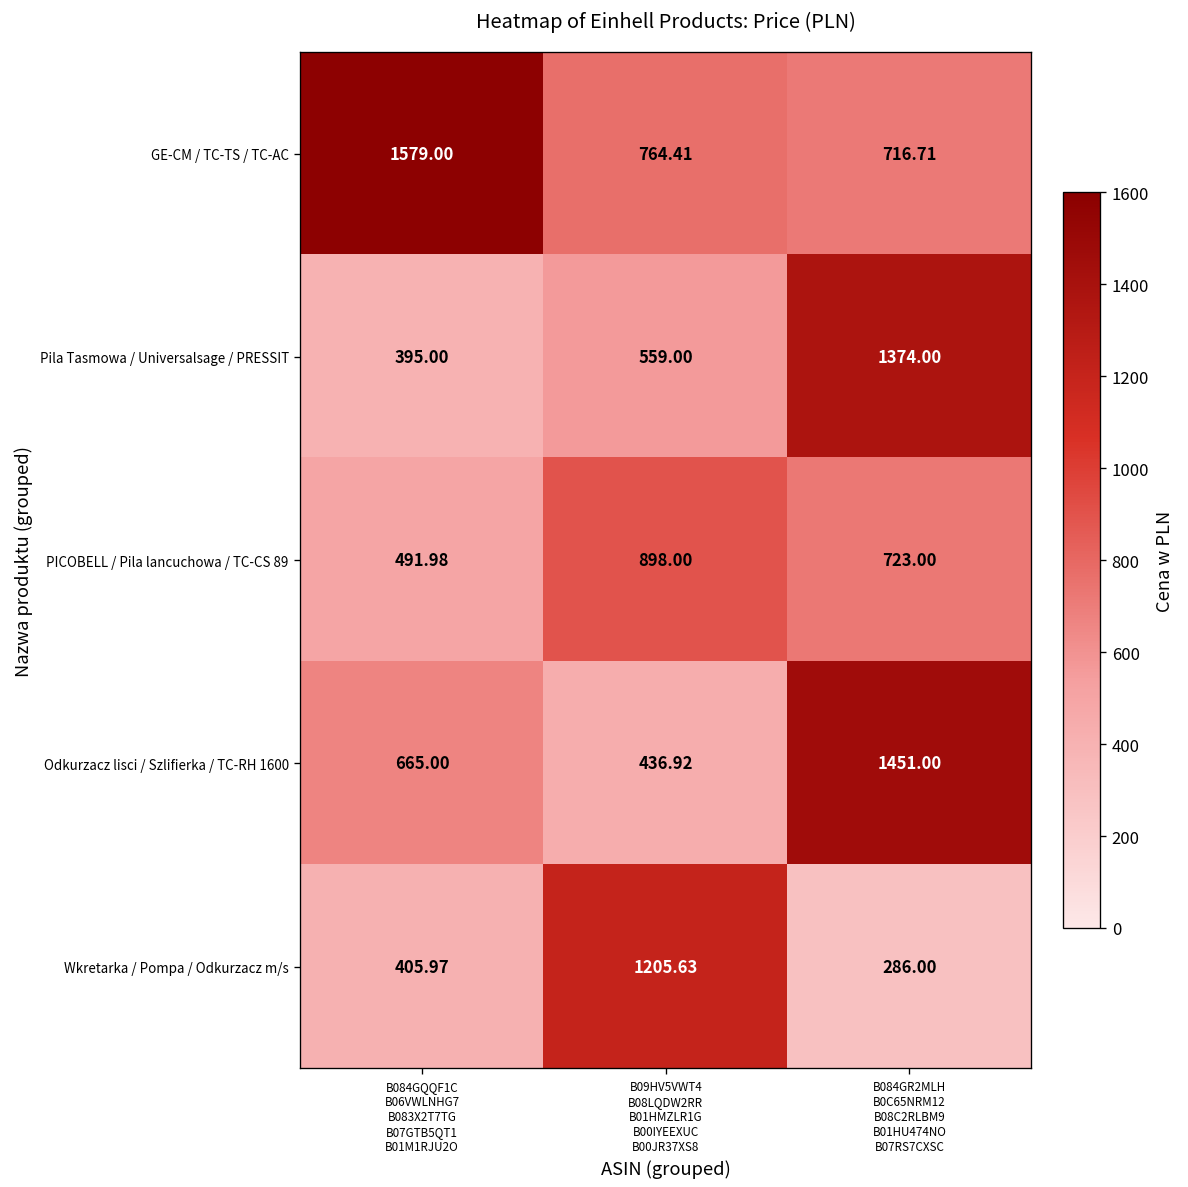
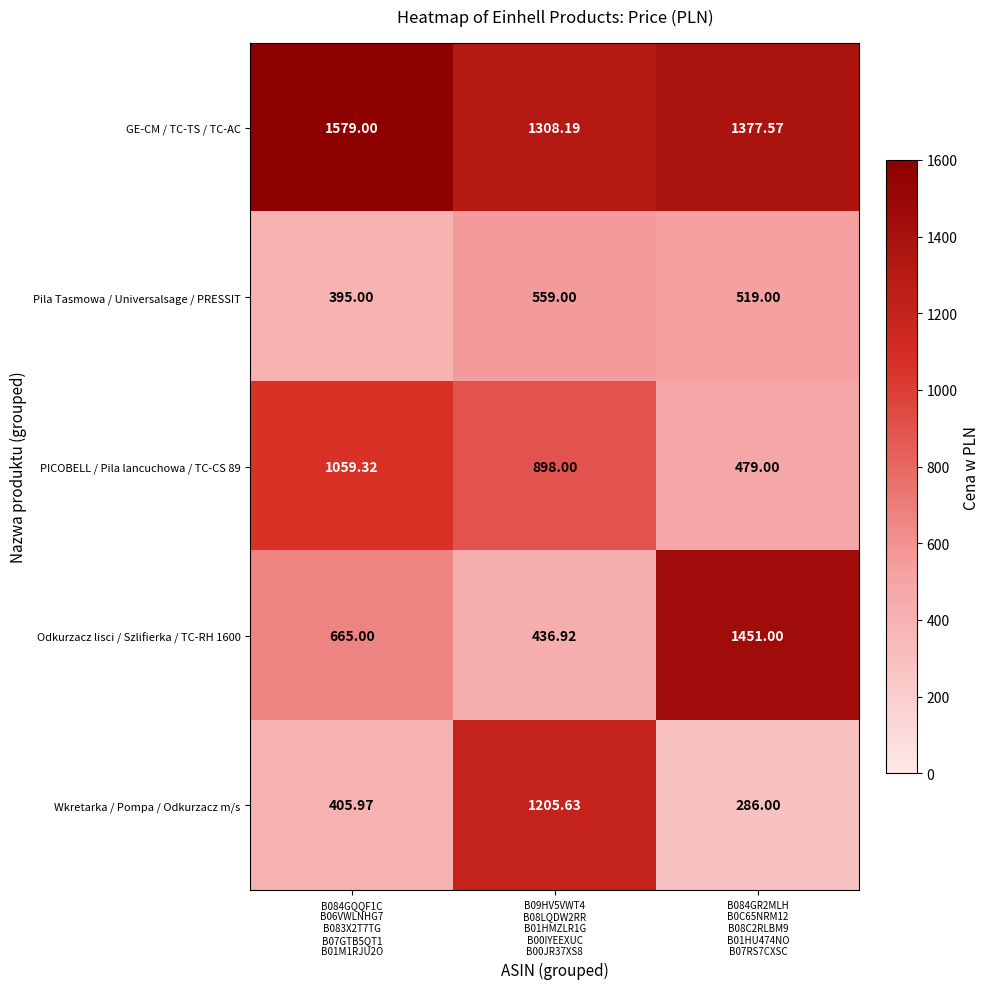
  {
    "GE-CM / TC-TS / TC-AC": {
      "B084GQQF1C B06VWLNHG7 B083X2T7TG B07GTB5QT1 B01M1RJU2O": 1579.00,
-     "B09HV5VWT4 B08LQDW2RR B01HMZLR1G B00IYEEXUC B00JR37XS8": 764.41,
-     "B084GR2MLH B0C65NRM12 B08C2RLBM9 B01HU474NO B07RS7CXSC": 716.71
+     "B09HV5VWT4 B08LQDW2RR B01HMZLR1G B00IYEEXUC B00JR37XS8": 1308.19,
+     "B084GR2MLH B0C65NRM12 B08C2RLBM9 B01HU474NO B07RS7CXSC": 1377.57
    },
    "Pila Tasmowa / Universalsage / PRESSIT": {
      "B084GQQF1C B06VWLNHG7 B083X2T7TG B07GTB5QT1 B01M1RJU2O": 395.00,
      "B09HV5VWT4 B08LQDW2RR B01HMZLR1G B00IYEEXUC B00JR37XS8": 559.00,
-     "B084GR2MLH B0C65NRM12 B08C2RLBM9 B01HU474NO B07RS7CXSC": 1374.00
+     "B084GR2MLH B0C65NRM12 B08C2RLBM9 B01HU474NO B07RS7CXSC": 519.00
    },
    "PICOBELL / Pila lancuchowa / TC-CS 89": {
-     "B084GQQF1C B06VWLNHG7 B083X2T7TG B07GTB5QT1 B01M1RJU2O": 491.98,
+     "B084GQQF1C B06VWLNHG7 B083X2T7TG B07GTB5QT1 B01M1RJU2O": 1059.32,
      "B09HV5VWT4 B08LQDW2RR B01HMZLR1G B00IYEEXUC B00JR37XS8": 898.00,
-     "B084GR2MLH B0C65NRM12 B08C2RLBM9 B01HU474NO B07RS7CXSC": 723.00
+     "B084GR2MLH B0C65NRM12 B08C2RLBM9 B01HU474NO B07RS7CXSC": 479.00
    },
    "Odkurzacz lisci / Szlifierka / TC-RH 1600": {
      "B084GQQF1C B06VWLNHG7 B083X2T7TG B07GTB5QT1 B01M1RJU2O": 665.00,
      "B09HV5VWT4 B08LQDW2RR B01HMZLR1G B00IYEEXUC B00JR37XS8": 436.92,
      "B084GR2MLH B0C65NRM12 B08C2RLBM9 B01HU474NO B07RS7CXSC": 1451.00
    },
    "Wkretarka / Pompa / Odkurzacz m/s": {
      "B084GQQF1C B06VWLNHG7 B083X2T7TG B07GTB5QT1 B01M1RJU2O": 405.97,
      "B09HV5VWT4 B08LQDW2RR B01HMZLR1G B00IYEEXUC B00JR37XS8": 1205.63,
      "B084GR2MLH B0C65NRM12 B08C2RLBM9 B01HU474NO B07RS7CXSC": 286.00
    }
  }
